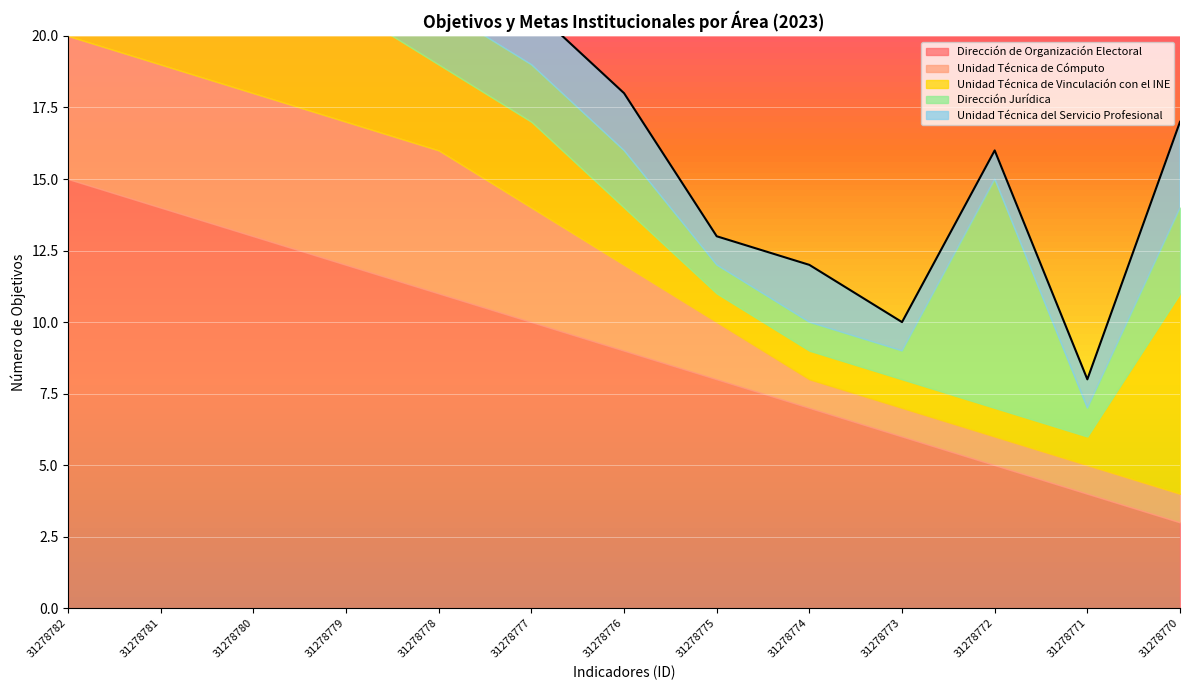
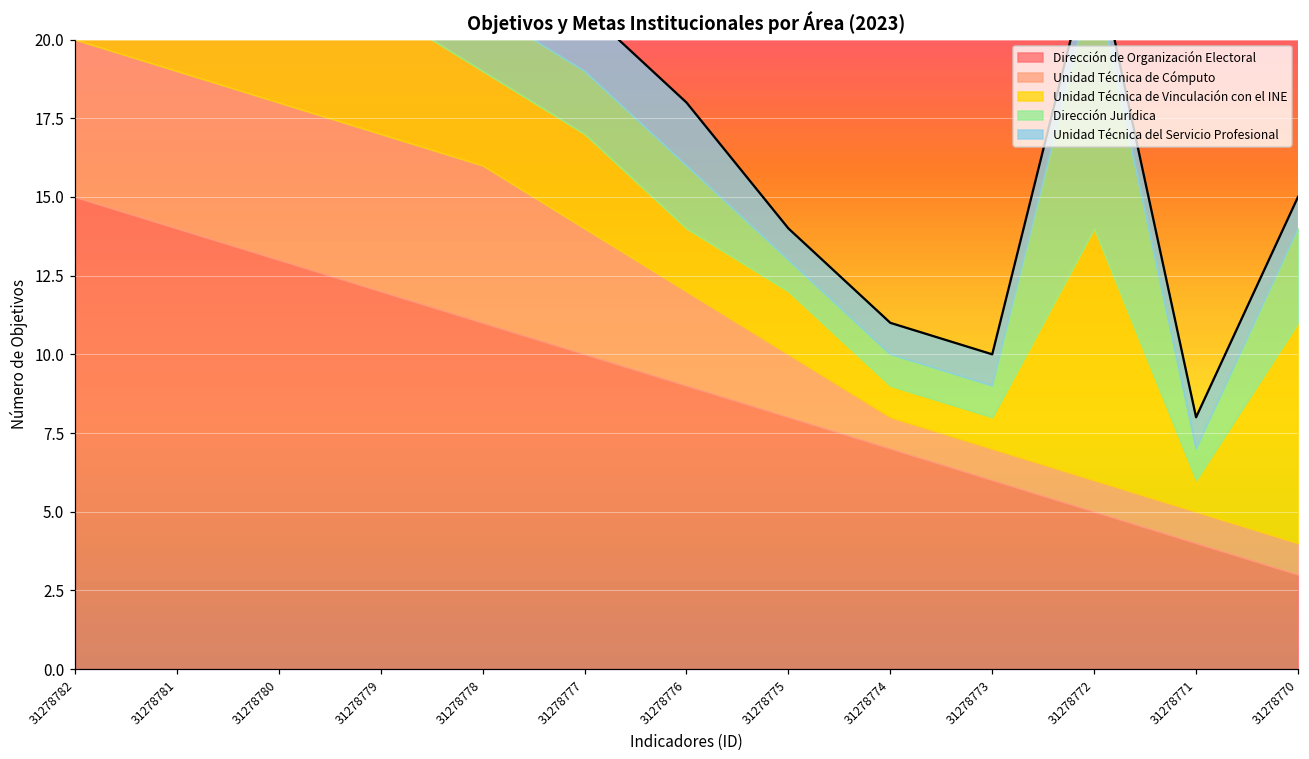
  {
    "Unidad Técnica de Vinculación con el INE": {
      "31278778": 3,
      "31278777": 3,
      "31278776": 2,
-     "31278775": 1,
+     "31278775": 2,
      "31278774": 1,
      "31278773": 1,
-     "31278772": 1,
+     "31278772": 8,
      "31278771": 1,
      "31278770": 7
    },
    "Dirección Jurídica": {
      "31278777": 2,
      "31278776": 2,
      "31278775": 1,
      "31278774": 1,
      "31278773": 1,
      "31278771": 1,
      "31278770": 3
    },
    "Unidad Técnica del Servicio Profesional": {
      "31278776": 2,
      "31278775": 1,
-     "31278774": 2,
+     "31278774": 1,
      "31278773": 1,
      "31278771": 1,
-     "31278770": 3
+     "31278770": 1
    }
  }
